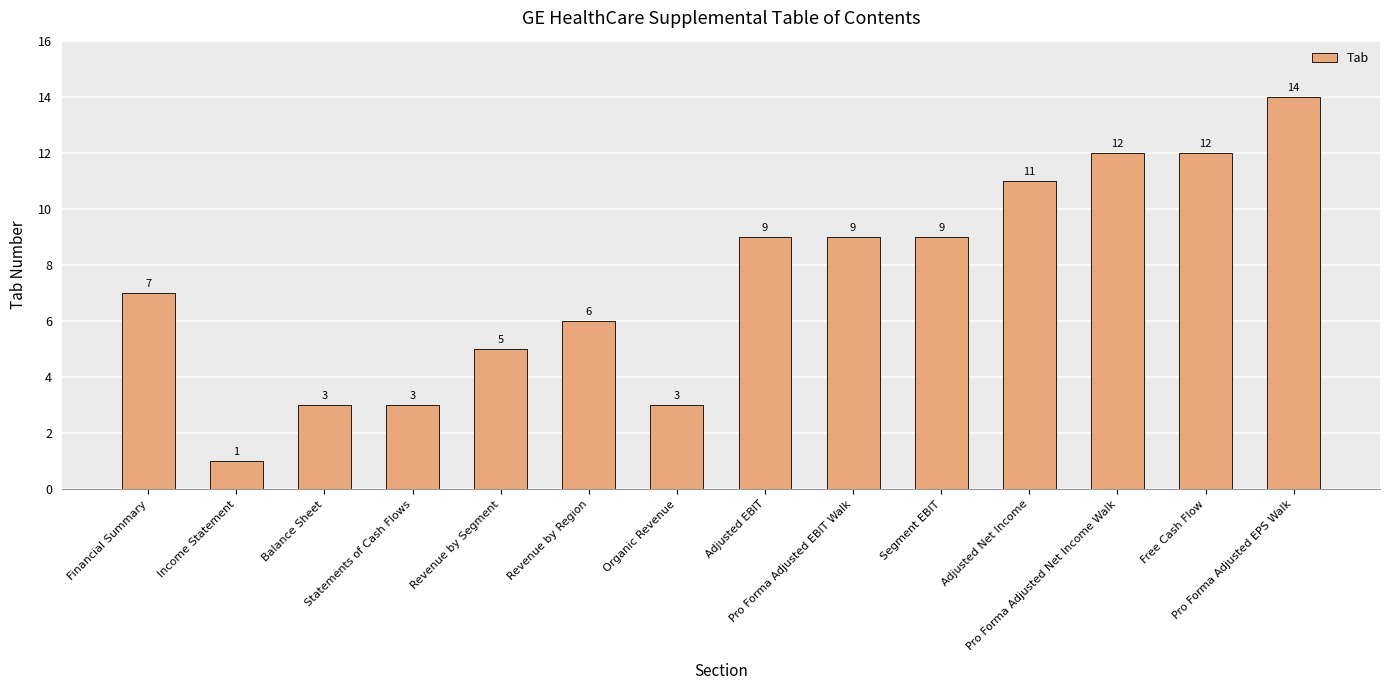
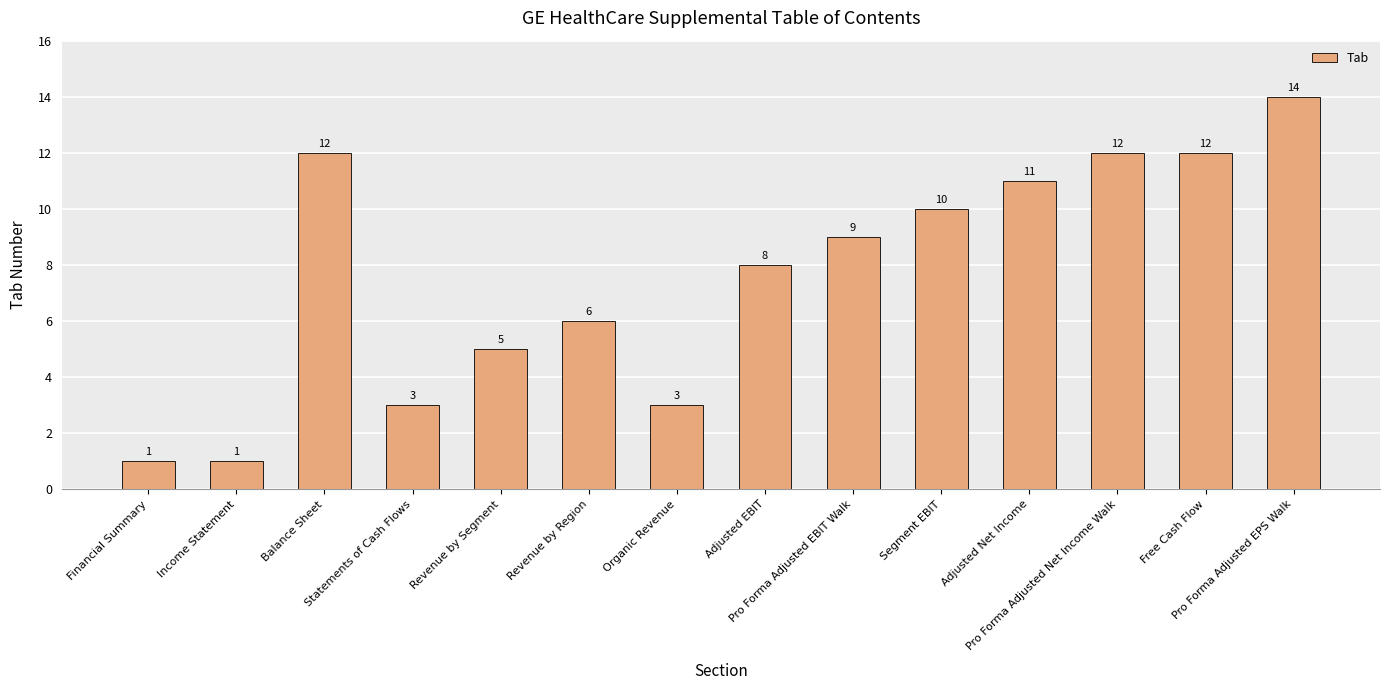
  {
-   "Financial Summary": 7,
+   "Financial Summary": 1,
    "Income Statement": 1,
-   "Balance Sheet": 3,
+   "Balance Sheet": 12,
    "Statements of Cash Flows": 3,
    "Revenue by Segment": 5,
    "Revenue by Region": 6,
    "Organic Revenue": 3,
-   "Adjusted EBIT": 9,
+   "Adjusted EBIT": 8,
    "Pro Forma Adjusted EBIT Walk": 9,
-   "Segment EBIT": 9,
+   "Segment EBIT": 10,
    "Adjusted Net Income": 11,
    "Pro Forma Adjusted Net Income Walk": 12,
    "Free Cash Flow": 12,
    "Pro Forma Adjusted EPS Walk": 14
  }
